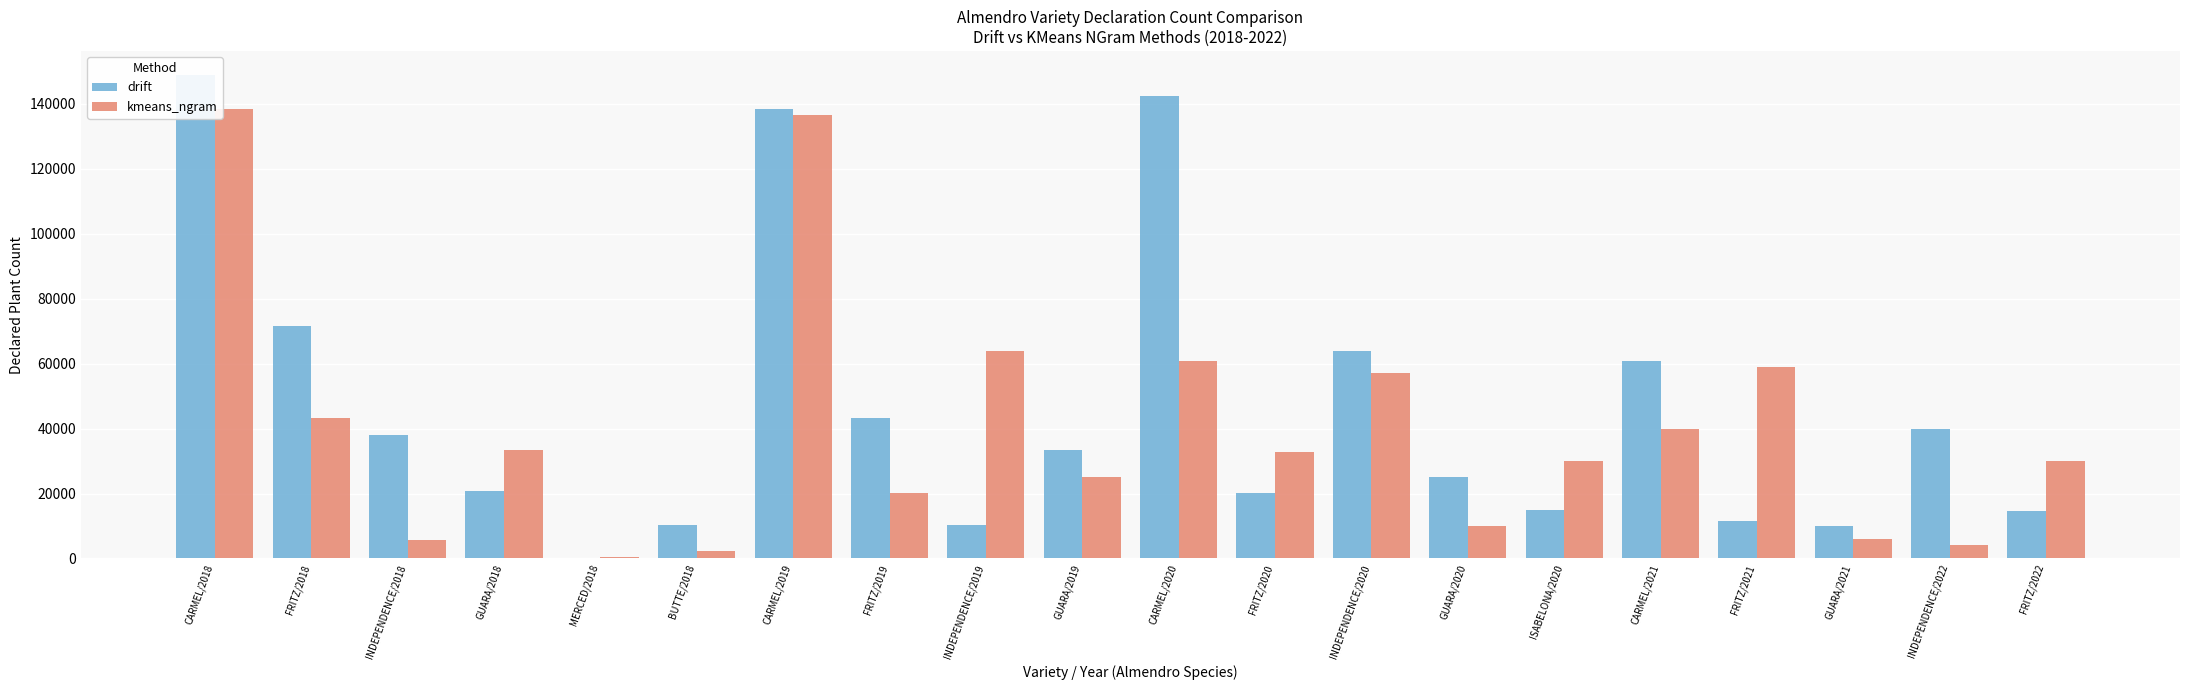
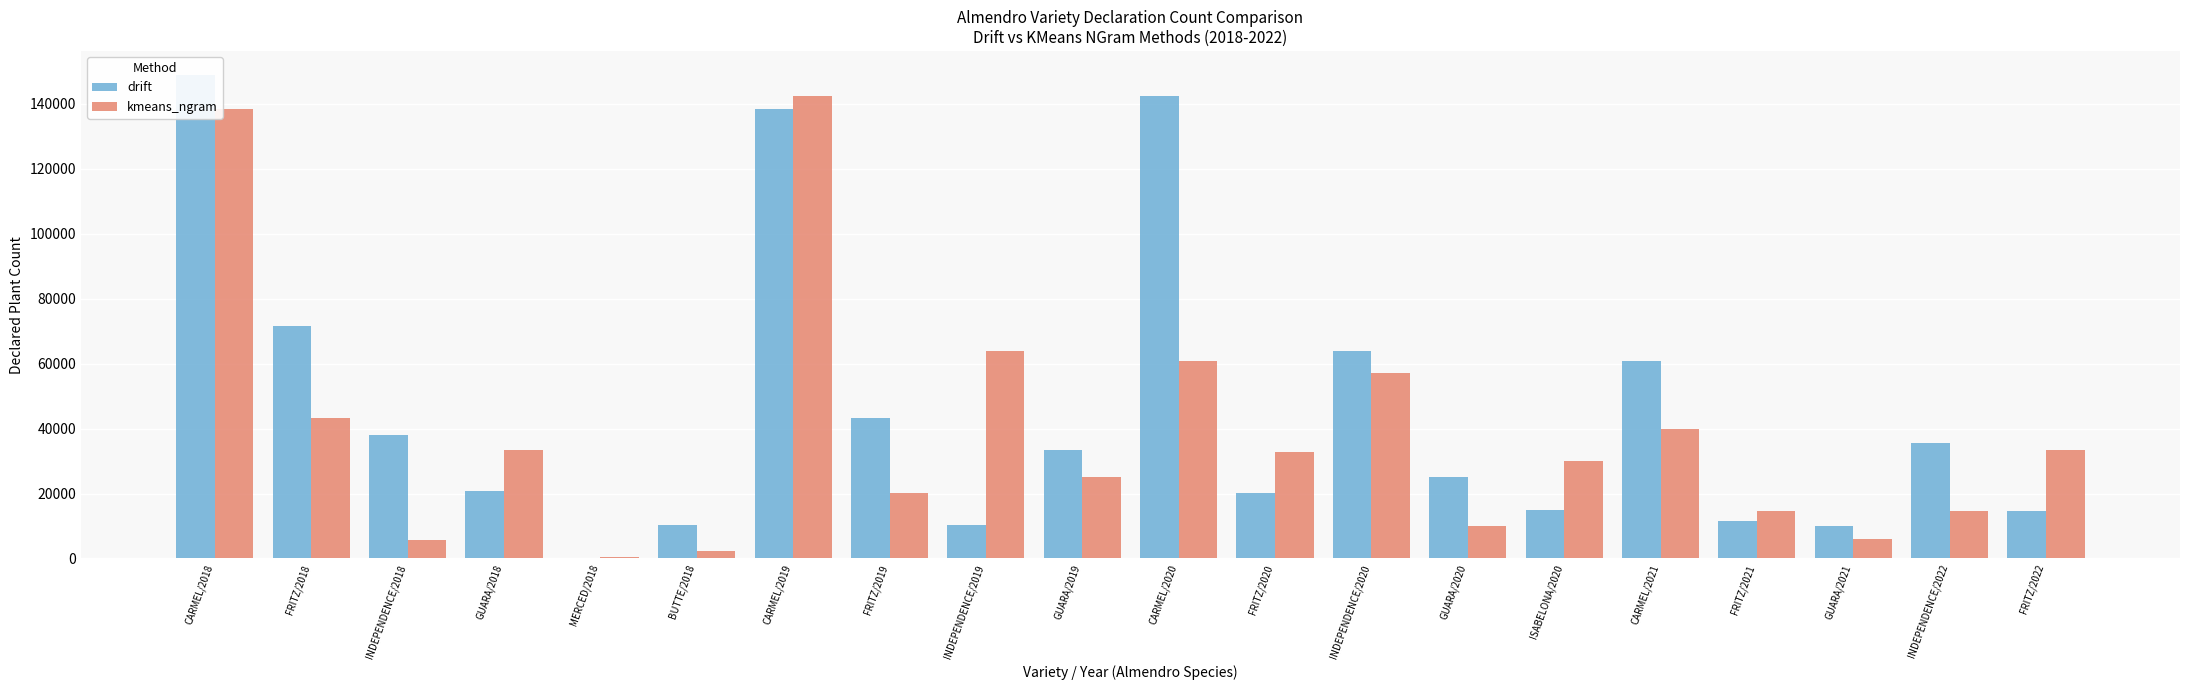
  {
    "drift": {
      "FRITZ/2018": 72000,
      "INDEPENDENCE/2018": 38000,
      "GUARA/2018": 21000,
      "BUTTE/2018": 10000,
      "CARMEL/2019": 139000,
      "FRITZ/2019": 43000,
      "INDEPENDENCE/2019": 10000,
      "GUARA/2019": 34000,
      "CARMEL/2020": 142000,
      "FRITZ/2020": 20000,
      "INDEPENDENCE/2020": 64000,
      "GUARA/2020": 25000,
      "ISABELONA/2020": 15000,
      "CARMEL/2021": 61000,
      "FRITZ/2021": 12000,
      "GUARA/2021": 10000,
-     "INDEPENDENCE/2022": 40000,
+     "INDEPENDENCE/2022": 36000,
      "FRITZ/2022": 15000
    },
    "kmeans_ngram": {
      "CARMEL/2018": 139000,
      "FRITZ/2018": 43000,
      "INDEPENDENCE/2018": 6000,
      "GUARA/2018": 34000,
      "BUTTE/2018": 2000,
-     "CARMEL/2019": 137000,
+     "CARMEL/2019": 142000,
      "FRITZ/2019": 20000,
      "INDEPENDENCE/2019": 64000,
      "GUARA/2019": 25000,
      "CARMEL/2020": 61000,
      "FRITZ/2020": 33000,
      "INDEPENDENCE/2020": 57000,
      "GUARA/2020": 10000,
      "ISABELONA/2020": 30000,
      "CARMEL/2021": 40000,
-     "FRITZ/2021": 59000,
+     "FRITZ/2021": 15000,
      "GUARA/2021": 6000,
-     "INDEPENDENCE/2022": 4000,
-     "FRITZ/2022": 30000
+     "INDEPENDENCE/2022": 15000,
+     "FRITZ/2022": 33000
    }
  }
